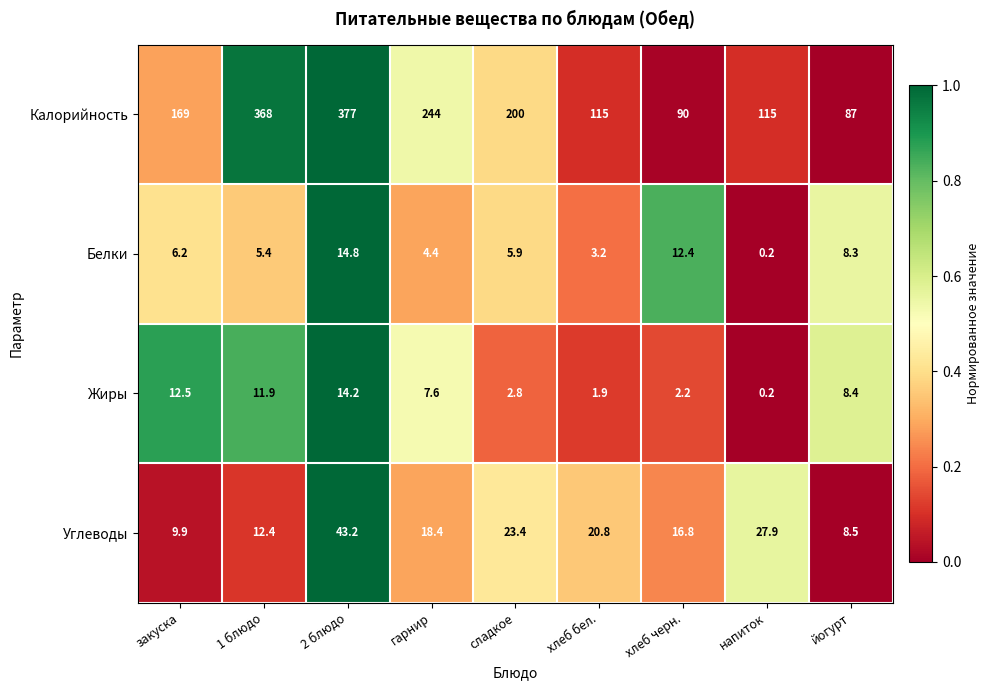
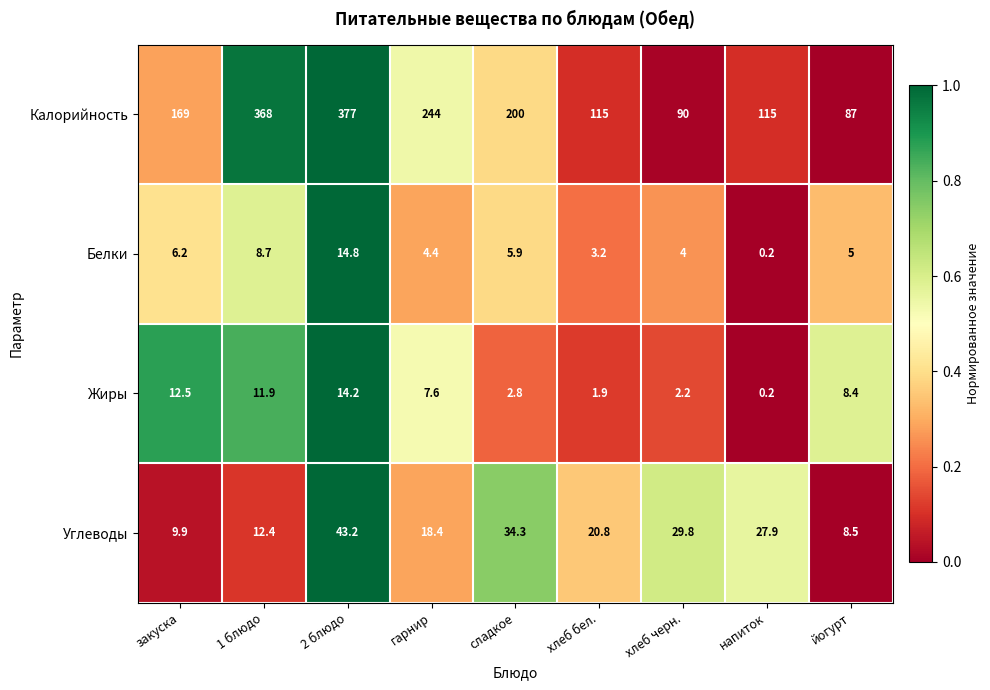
  {
    "Калорийность": {
      "закуска": 169,
      "1 блюдо": 368,
      "2 блюдо": 377,
      "гарнир": 244,
      "сладкое": 200,
      "хлеб бел.": 115,
      "хлеб черн.": 90,
      "напиток": 115,
      "йогурт": 87
    },
    "Белки": {
      "закуска": 6.2,
-     "1 блюдо": 5.4,
+     "1 блюдо": 8.7,
      "2 блюдо": 14.8,
      "гарнир": 4.4,
      "сладкое": 5.9,
      "хлеб бел.": 3.2,
-     "хлеб черн.": 12.4,
+     "хлеб черн.": 4,
      "напиток": 0.2,
-     "йогурт": 8.3
+     "йогурт": 5
    },
    "Жиры": {
      "закуска": 12.5,
      "1 блюдо": 11.9,
      "2 блюдо": 14.2,
      "гарнир": 7.6,
      "сладкое": 2.8,
      "хлеб бел.": 1.9,
      "хлеб черн.": 2.2,
      "напиток": 0.2,
      "йогурт": 8.4
    },
    "Углеводы": {
      "закуска": 9.9,
      "1 блюдо": 12.4,
      "2 блюдо": 43.2,
      "гарнир": 18.4,
-     "сладкое": 23.4,
+     "сладкое": 34.3,
      "хлеб бел.": 20.8,
-     "хлеб черн.": 16.8,
+     "хлеб черн.": 29.8,
      "напиток": 27.9,
      "йогурт": 8.5
    }
  }
